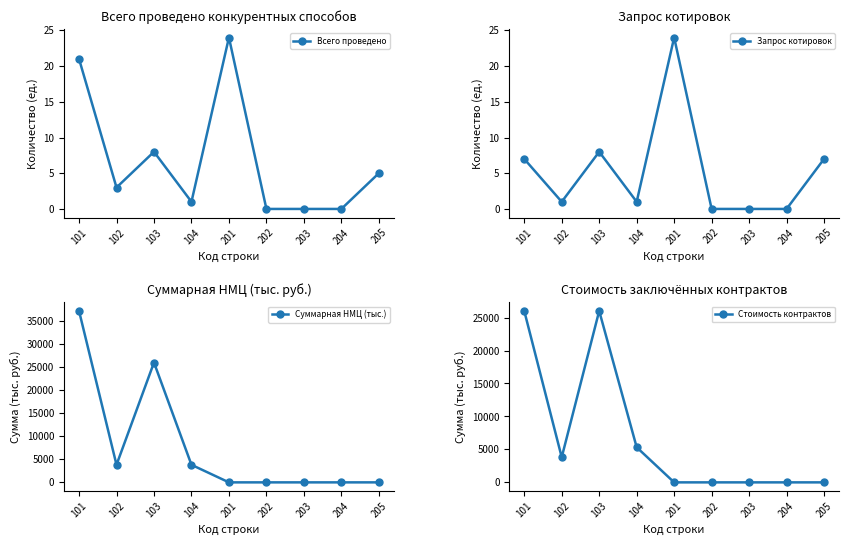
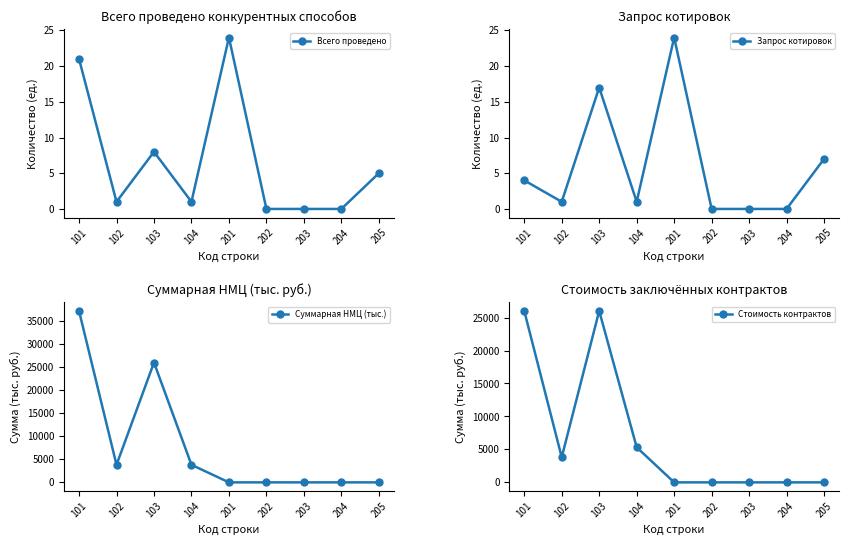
  {
    "Всего проведено конкурентных способов": {
      "101": 21,
-     "102": 3,
+     "102": 1,
      "103": 8,
      "104": 1,
      "201": 24,
      "202": 0,
      "203": 0,
      "204": 0,
      "205": 5
    },
    "Запрос котировок": {
-     "101": 7,
+     "101": 4,
      "102": 1,
-     "103": 8,
+     "103": 17,
      "104": 1,
      "201": 24,
      "202": 0,
      "203": 0,
      "204": 0,
      "205": 7
    },
    "Суммарная НМЦ (тыс. руб.)": {
      "101": 37000,
      "102": 4000,
      "103": 26000,
      "104": 4000,
      "201": 0,
      "202": 0,
      "203": 0,
      "204": 0,
      "205": 0
    },
    "Стоимость заключённых контрактов": {
      "101": 26000,
      "102": 4000,
      "103": 26000,
      "104": 5000,
      "201": 0,
      "202": 0,
      "203": 0,
      "204": 0,
      "205": 0
    }
  }
